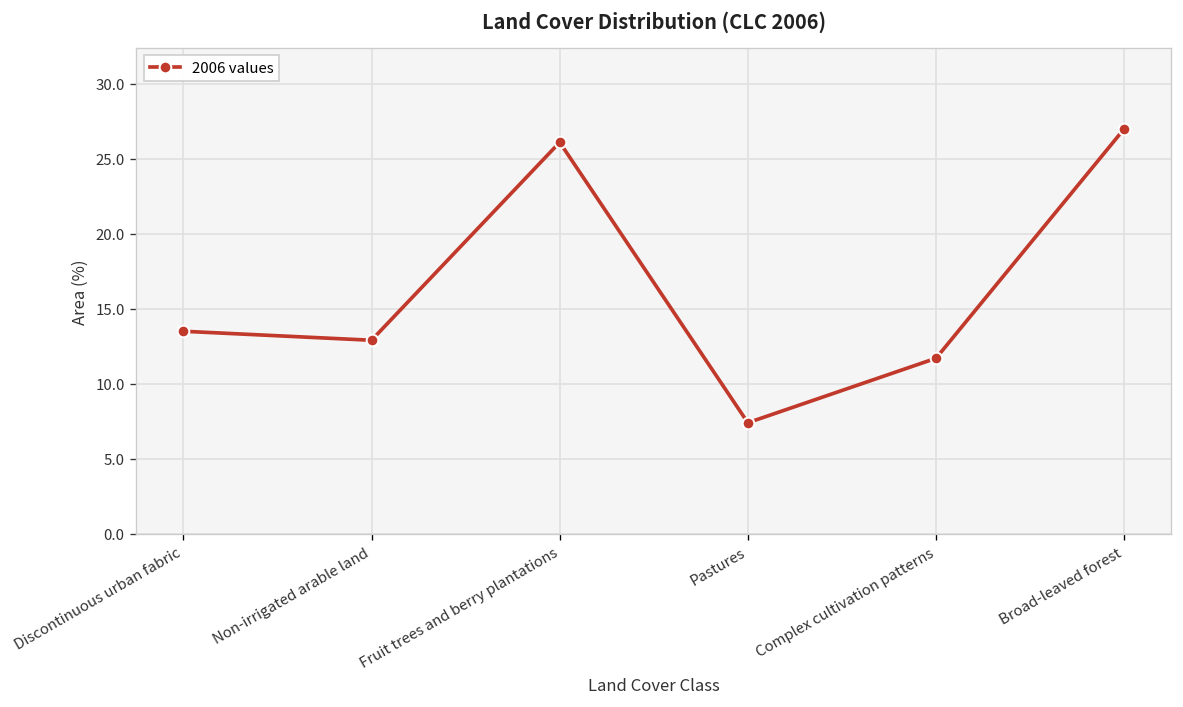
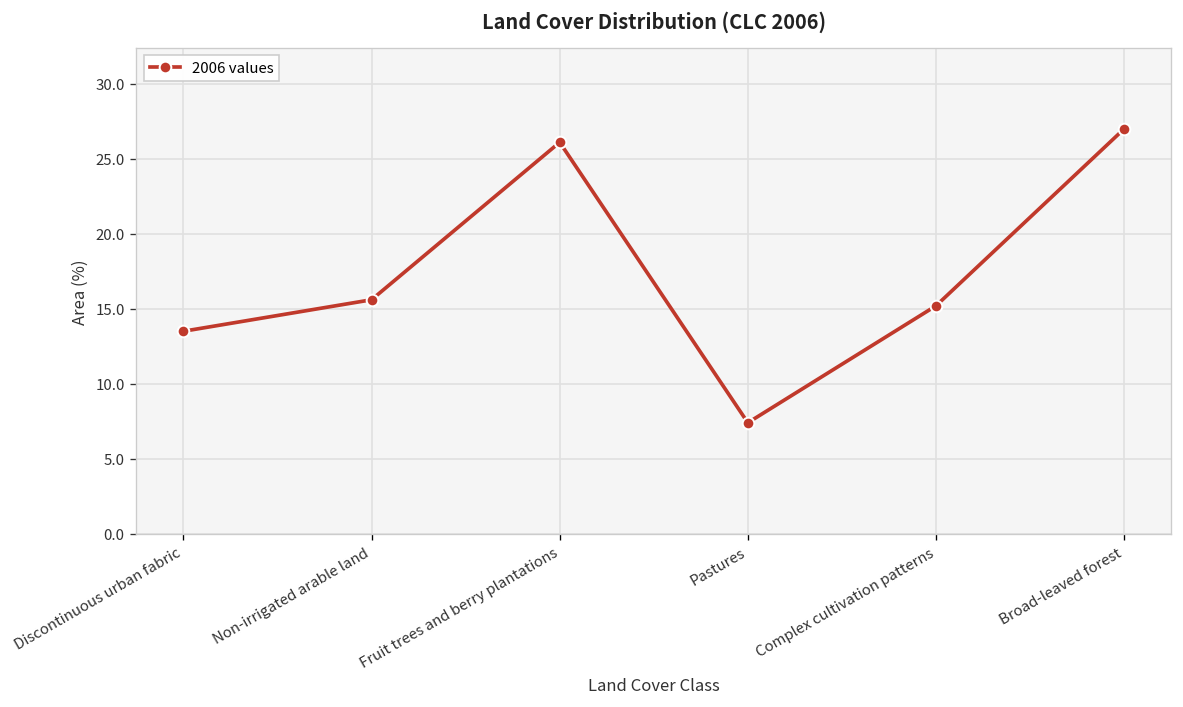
  {
    "Discontinuous urban fabric": 13.5,
-   "Non-irrigated arable land": 12.9,
+   "Non-irrigated arable land": 15.6,
    "Fruit trees and berry plantations": 26.1,
    "Pastures": 7.4,
-   "Complex cultivation patterns": 11.7,
+   "Complex cultivation patterns": 15.2,
    "Broad-leaved forest": 27.0
  }
